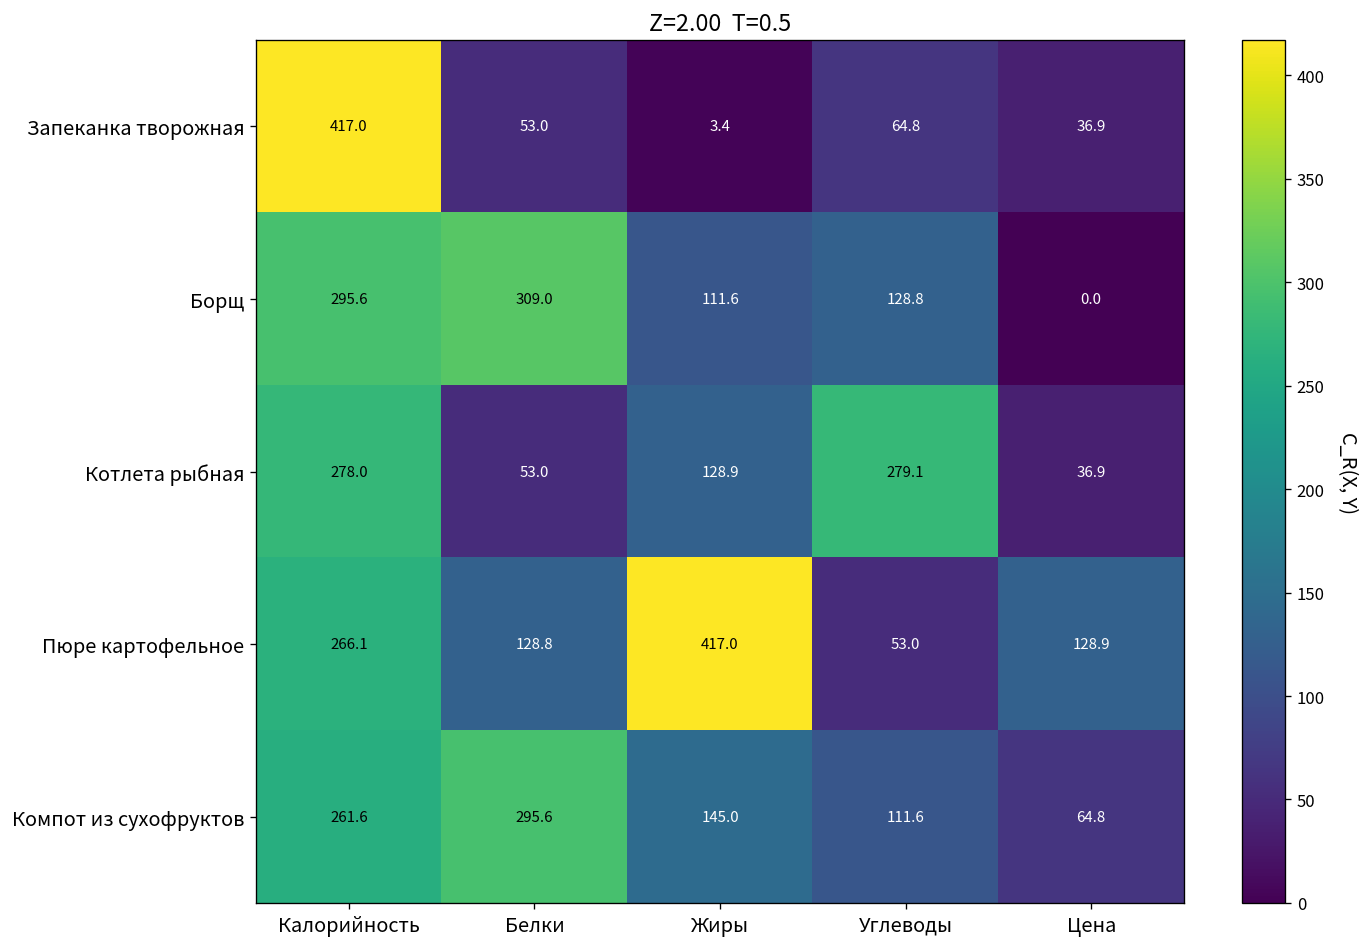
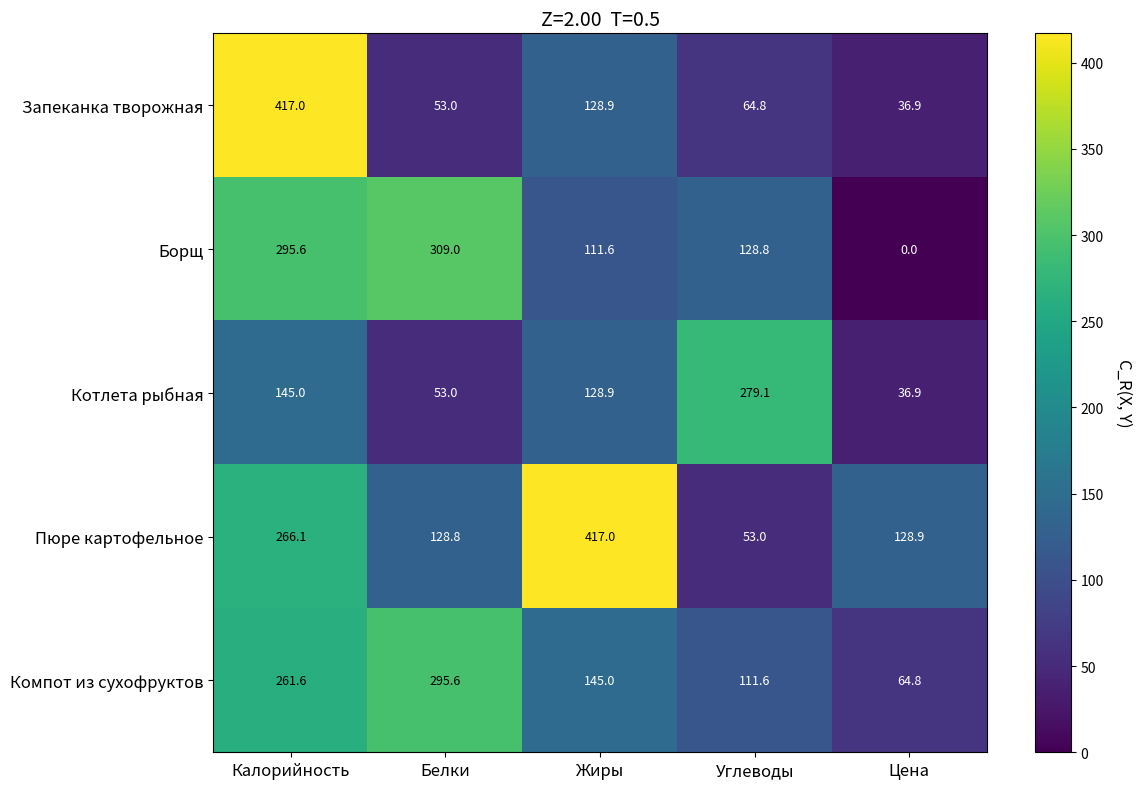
  {
    "Запеканка творожная": {
      "Калорийность": 417.0,
      "Белки": 53.0,
-     "Жиры": 3.4,
+     "Жиры": 128.9,
      "Углеводы": 64.8,
      "Цена": 36.9
    },
    "Борщ": {
      "Калорийность": 295.6,
      "Белки": 309.0,
      "Жиры": 111.6,
      "Углеводы": 128.8,
      "Цена": 0.0
    },
    "Котлета рыбная": {
-     "Калорийность": 278.0,
+     "Калорийность": 145.0,
      "Белки": 53.0,
      "Жиры": 128.9,
      "Углеводы": 279.1,
      "Цена": 36.9
    },
    "Пюре картофельное": {
      "Калорийность": 266.1,
      "Белки": 128.8,
      "Жиры": 417.0,
      "Углеводы": 53.0,
      "Цена": 128.9
    },
    "Компот из сухофруктов": {
      "Калорийность": 261.6,
      "Белки": 295.6,
      "Жиры": 145.0,
      "Углеводы": 111.6,
      "Цена": 64.8
    }
  }
